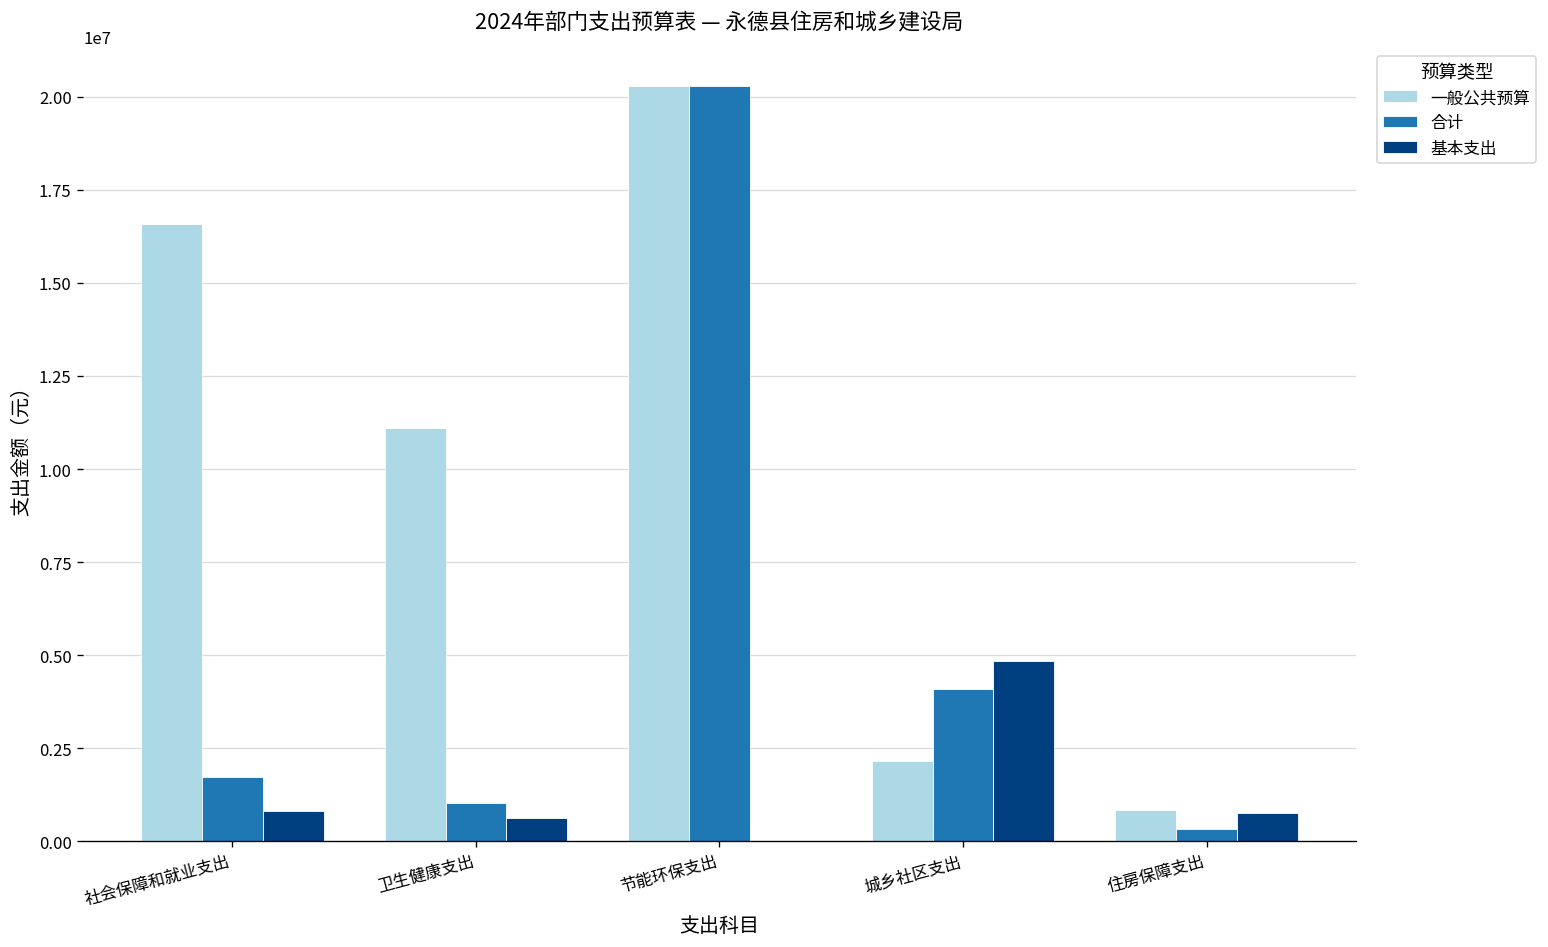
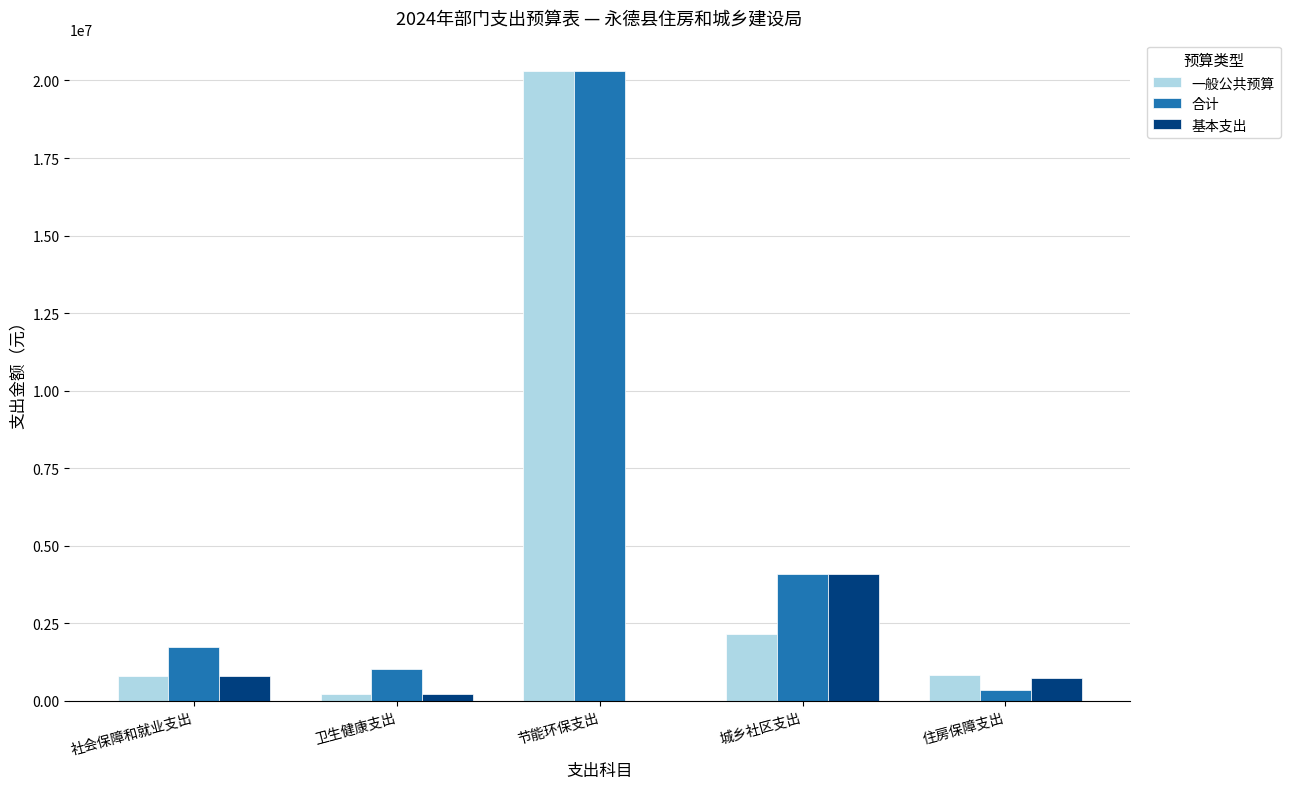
  {
    "一般公共预算": {
-     "社会保障和就业支出": 16600000,
-     "卫生健康支出": 11100000,
+     "社会保障和就业支出": 800000,
+     "卫生健康支出": 200000,
      "节能环保支出": 20300000,
      "城乡社区支出": 2100000,
      "住房保障支出": 800000
    },
    "合计": {
      "社会保障和就业支出": 1700000,
      "卫生健康支出": 1000000,
      "节能环保支出": 20300000,
      "城乡社区支出": 4100000,
      "住房保障支出": 300000
    },
    "基本支出": {
      "社会保障和就业支出": 800000,
-     "卫生健康支出": 600000,
+     "卫生健康支出": 200000,
      "节能环保支出": 0,
-     "城乡社区支出": 4800000,
+     "城乡社区支出": 4100000,
      "住房保障支出": 800000
    }
  }
